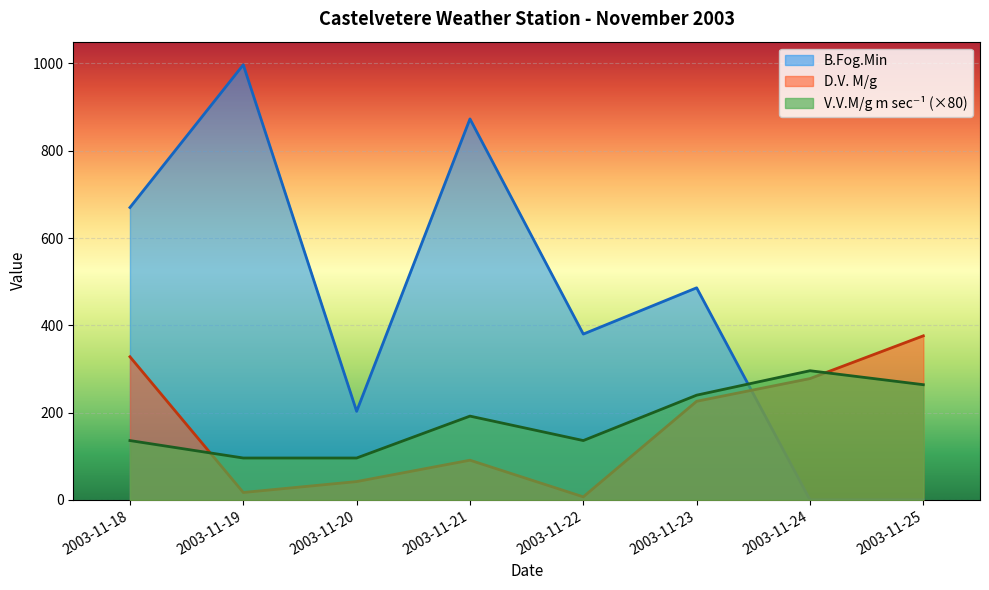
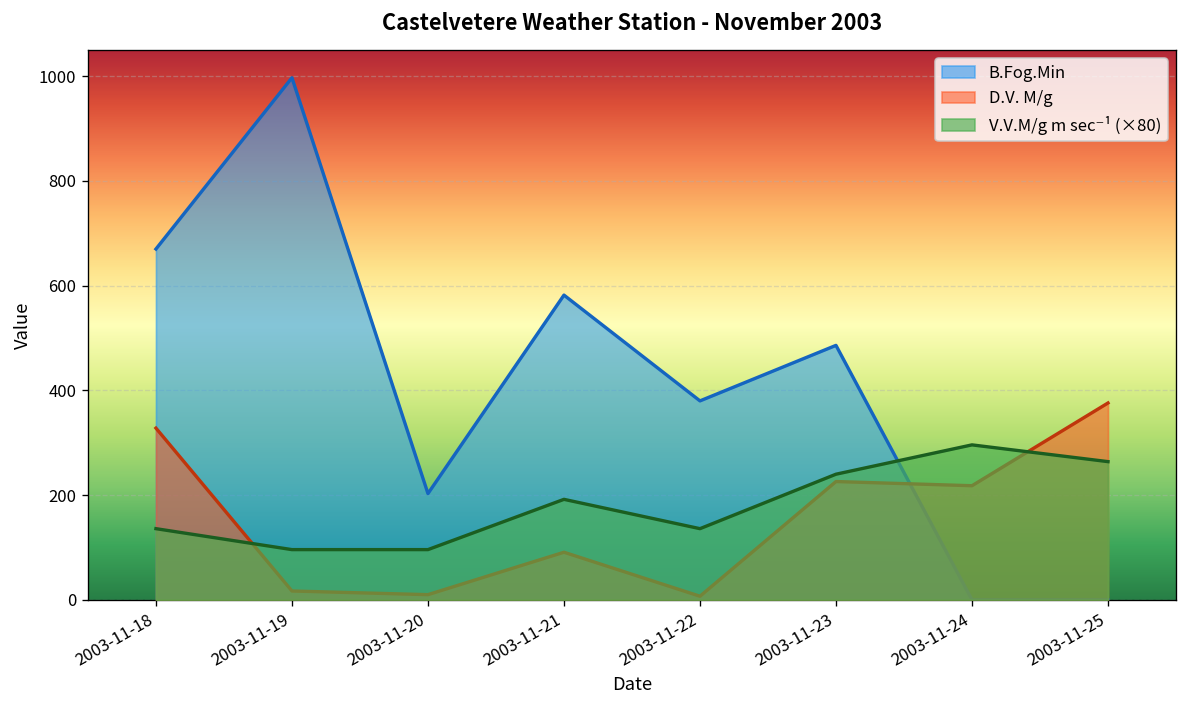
  {
    "B.Fog.Min": {
      "2003-11-18": 670,
      "2003-11-19": 1000,
      "2003-11-20": 200,
-     "2003-11-21": 870,
+     "2003-11-21": 580,
      "2003-11-22": 380,
      "2003-11-23": 490,
      "2003-11-24": 0,
      "2003-11-25": 0
    },
    "D.V. M/g": {
      "2003-11-18": 330,
      "2003-11-19": 20,
-     "2003-11-20": 40,
+     "2003-11-20": 10,
      "2003-11-21": 90,
      "2003-11-22": 10,
      "2003-11-23": 230,
-     "2003-11-24": 280,
+     "2003-11-24": 220,
      "2003-11-25": 380
    },
    "V.V.M/g m sec⁻¹ (×80)": {
      "2003-11-18": 140,
      "2003-11-19": 100,
      "2003-11-20": 100,
      "2003-11-21": 190,
      "2003-11-22": 140,
      "2003-11-23": 240,
      "2003-11-24": 300,
      "2003-11-25": 260
    }
  }
